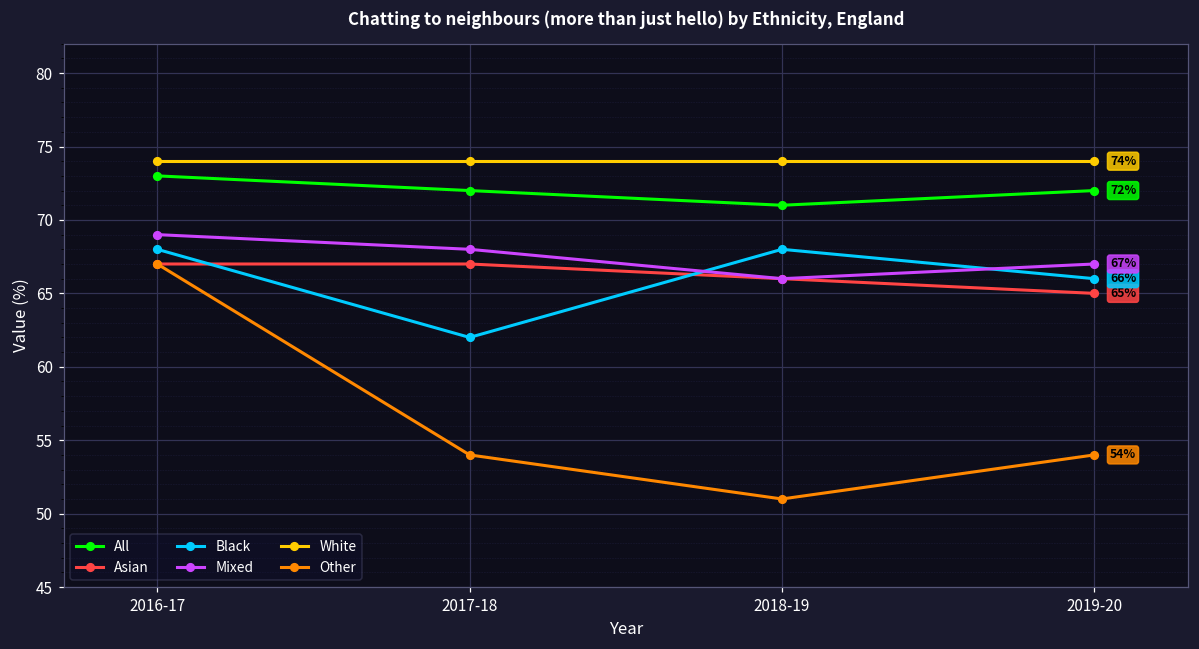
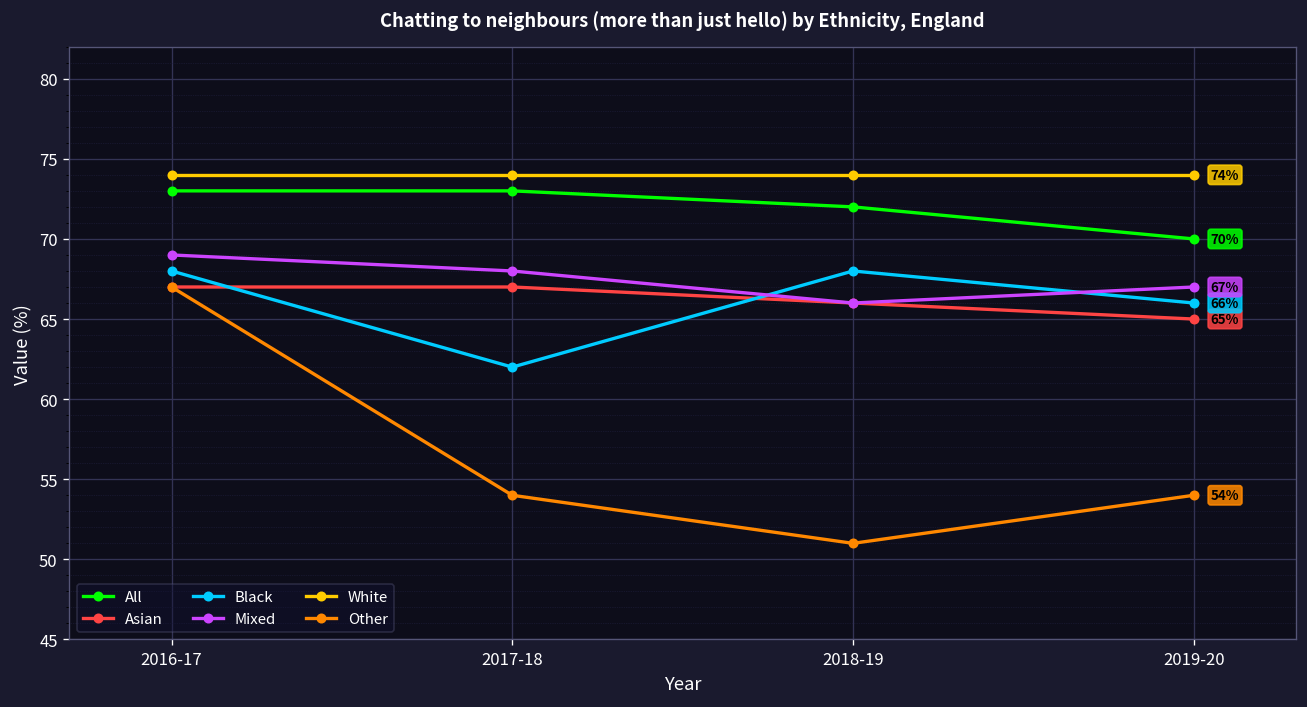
  {
    "All": {
-     "2017-18": "72",
-     "2018-19": "71",
-     "2019-20": "72%"
+     "2017-18": "73",
+     "2018-19": "72",
+     "2019-20": "70%"
    },
    "Asian": {
      "2017-18": "67"
    },
    "Black": {
      "2016-17": "68",
      "2017-18": "62",
      "2018-19": "68"
    },
    "Mixed": {
      "2016-17": "69",
      "2017-18": "68"
    },
    "White": {
      "2016-17": "74",
      "2017-18": "74",
      "2018-19": "74"
    },
    "Other": {
      "2017-18": "54",
      "2018-19": "51"
    }
  }
